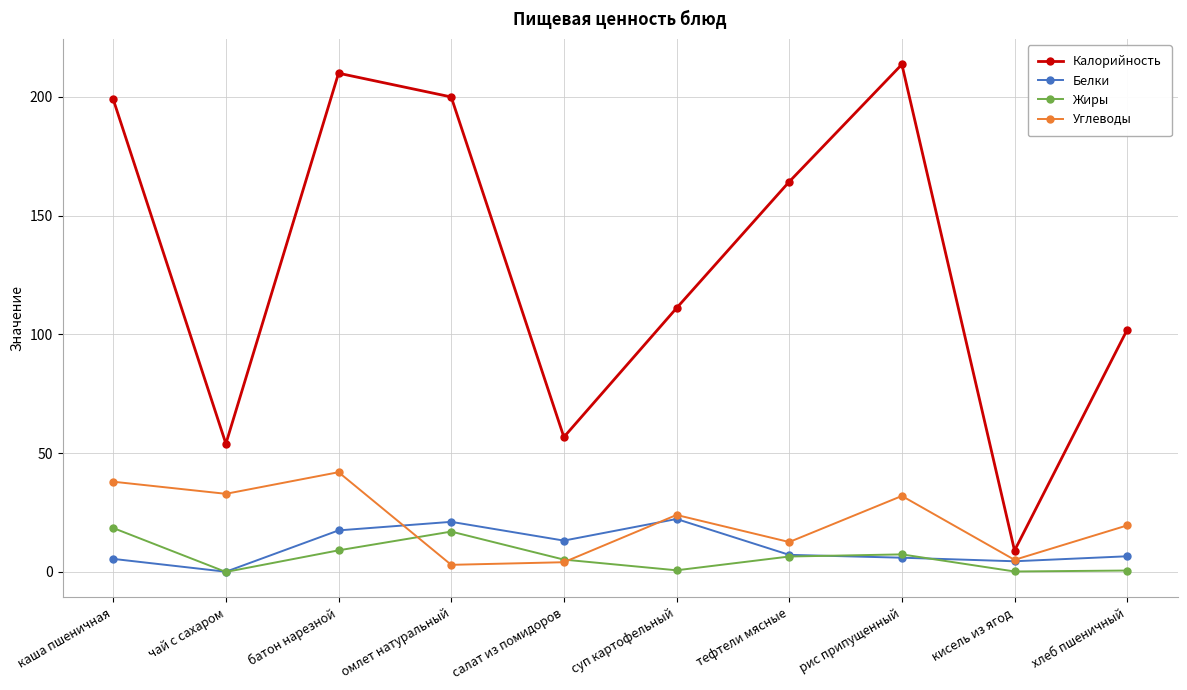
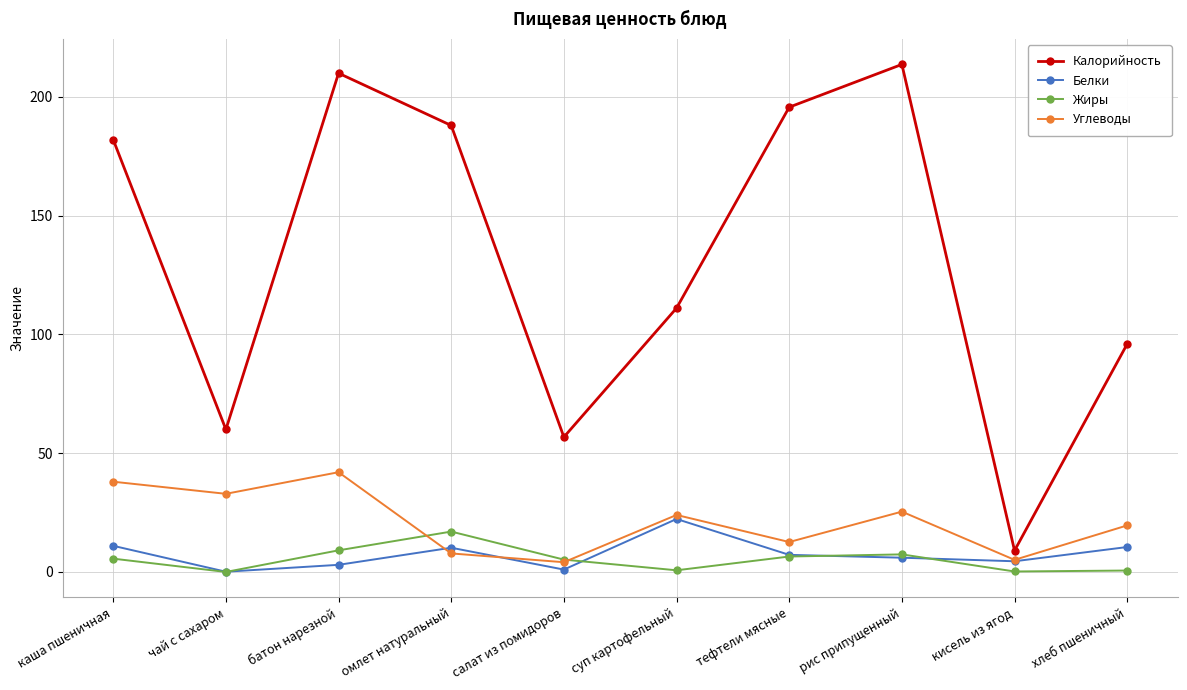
  {
    "Калорийность": {
-     "каша пшеничная": 199,
-     "чай с сахаром": 54,
+     "каша пшеничная": 182,
+     "чай с сахаром": 60,
      "батон нарезной": 210,
-     "омлет натуральный": 200,
+     "омлет натуральный": 188,
      "салат из помидоров": 57,
      "суп картофельный": 111,
-     "тефтели мясные": 164,
+     "тефтели мясные": 196,
      "рис припущенный": 214,
      "кисель из ягод": 9,
-     "хлеб пшеничный": 102
+     "хлеб пшеничный": 96
    },
    "Белки": {
-     "каша пшеничная": 6,
-     "батон нарезной": 18,
-     "омлет натуральный": 21,
-     "салат из помидоров": 13,
+     "каша пшеничная": 11,
+     "батон нарезной": 3,
+     "омлет натуральный": 10,
+     "салат из помидоров": 1,
      "суп картофельный": 22,
      "рис припущенный": 6,
-     "хлеб пшеничный": 7
+     "хлеб пшеничный": 11
    },
    "Жиры": {
-     "каша пшеничная": 19,
+     "каша пшеничная": 6,
      "батон нарезной": 9,
      "омлет натуральный": 17,
      "салат из помидоров": 5,
      "суп картофельный": 1,
      "рис припущенный": 7,
      "кисель из ягод": 0,
      "хлеб пшеничный": 1
    },
    "Углеводы": {
      "каша пшеничная": 38,
      "чай с сахаром": 33,
      "батон нарезной": 42,
-     "омлет натуральный": 3,
+     "омлет натуральный": 8,
      "салат из помидоров": 4,
      "суп картофельный": 24,
      "тефтели мясные": 13,
-     "рис припущенный": 32,
+     "рис припущенный": 25,
      "хлеб пшеничный": 20
    }
  }
